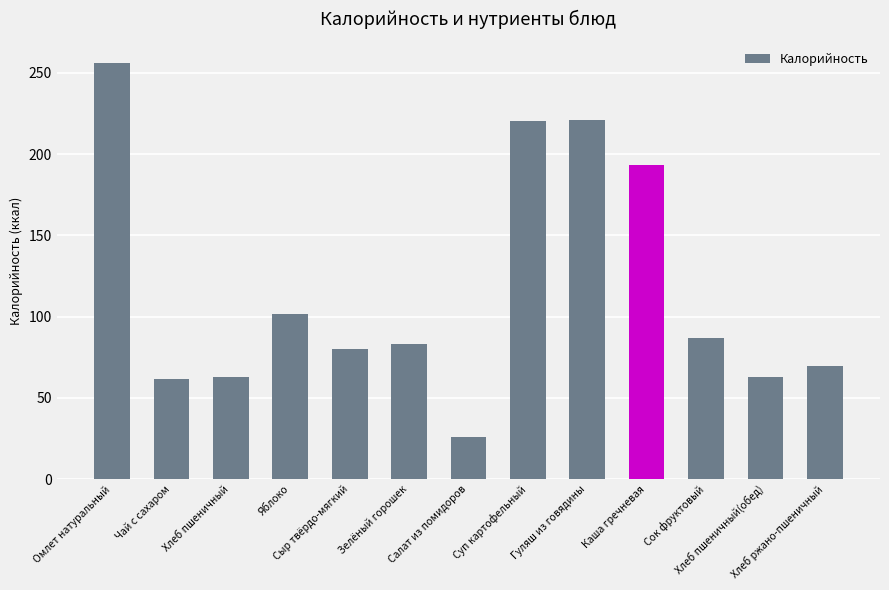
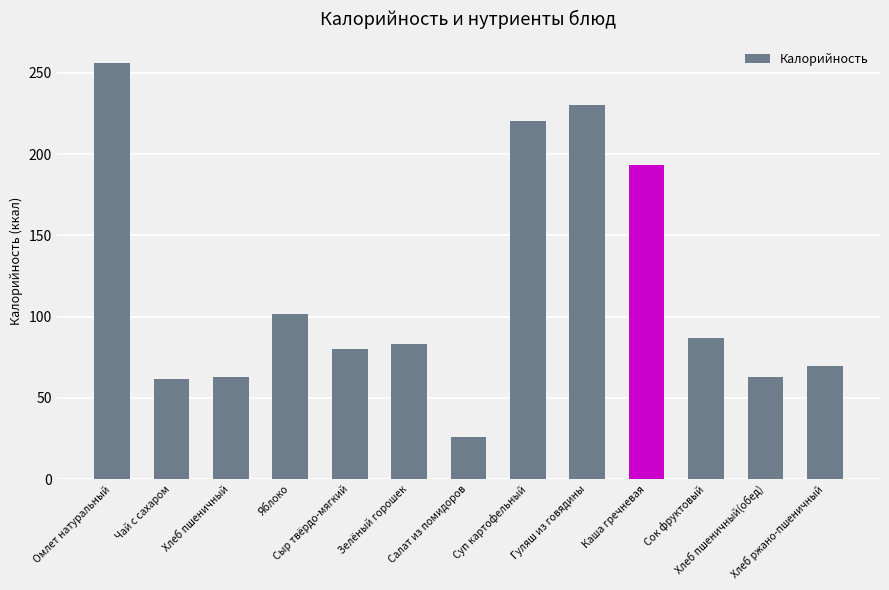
  {
    "Омлет натуральный": 256,
    "Чай с сахаром": 61,
    "Хлеб пшеничный": 63,
    "Яблоко": 101,
    "Сыр твёрдо-мягкий": 80,
    "Зелёный горошек": 83,
    "Салат из помидоров": 26,
    "Суп картофельный": 221,
-   "Гуляш из говядины": 221,
+   "Гуляш из говядины": 230,
    "Каша гречневая": 193,
    "Сок фруктовый": 87,
    "Хлеб пшеничный(обед)": 63,
    "Хлеб ржано-пшеничный": 70
  }
